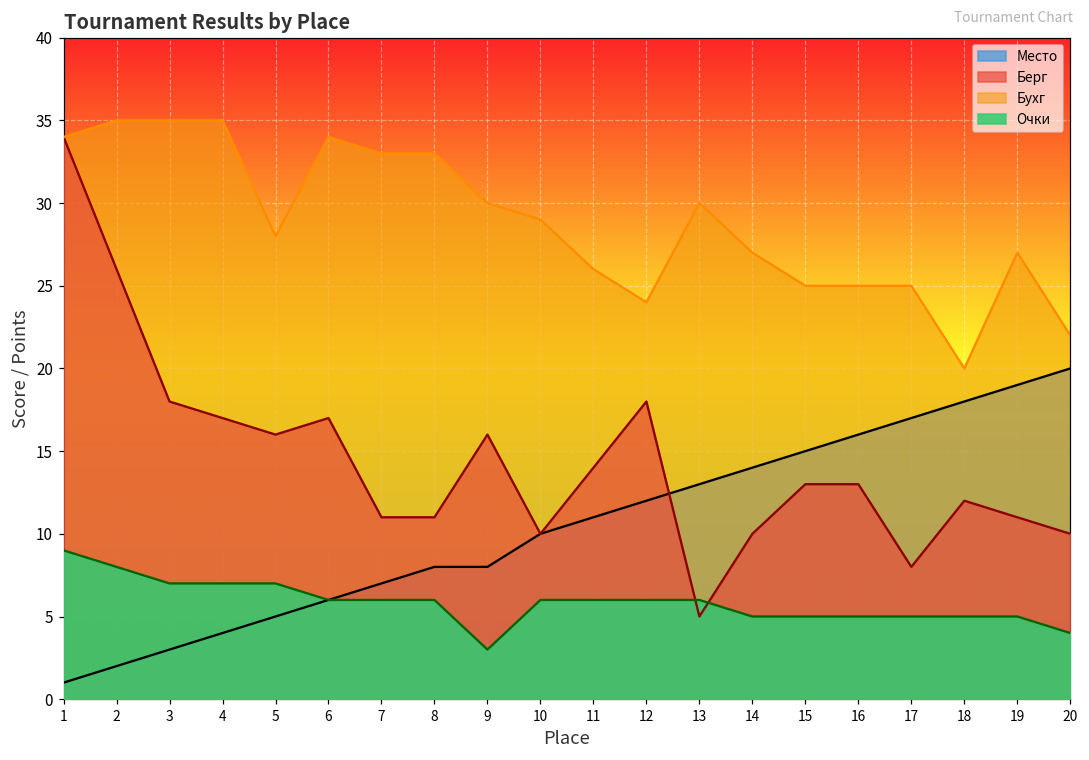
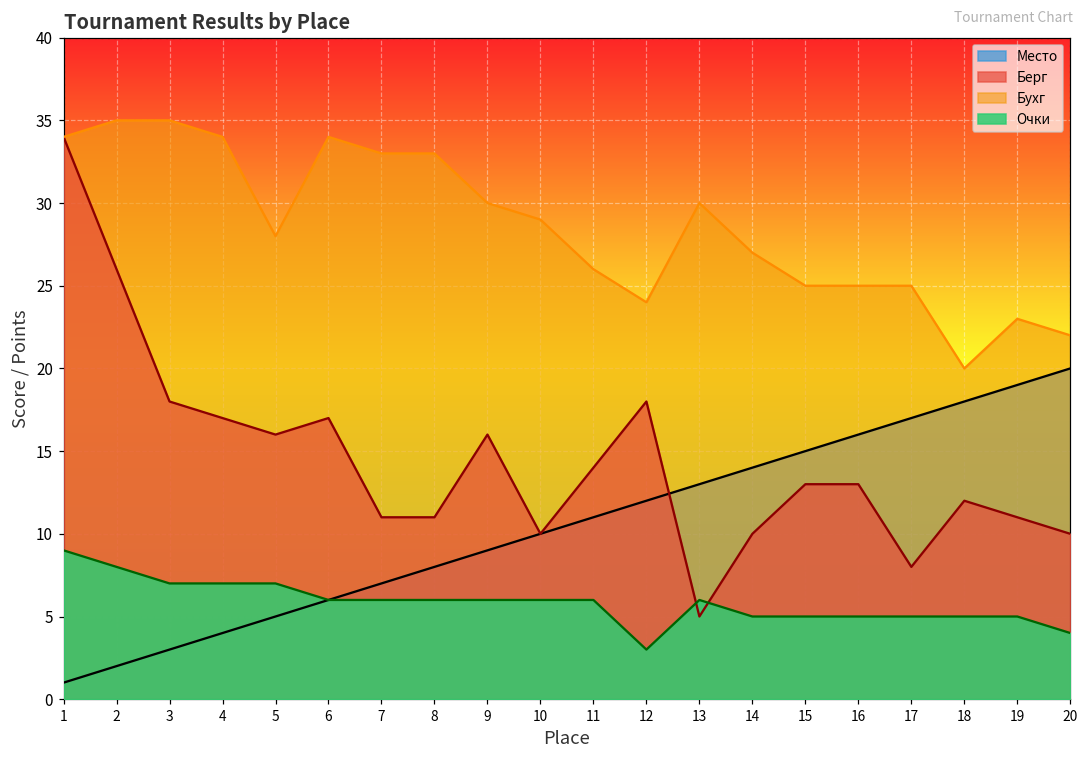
  {
    "Место": {
      "1": 1,
      "2": 2,
      "3": 3,
      "4": 4,
      "5": 5,
      "7": 7,
      "8": 8,
-     "9": 8,
+     "9": 9,
      "11": 11,
      "12": 12,
      "13": 13,
      "14": 14,
      "15": 15,
      "16": 16,
      "17": 17,
      "18": 18,
      "19": 19,
      "20": 20
    },
    "Берг": {
      "2": 26,
      "3": 18,
      "4": 17,
      "5": 16,
      "6": 17,
      "7": 11,
      "8": 11,
      "9": 16,
      "11": 14,
      "12": 18,
      "13": 5,
      "14": 10,
      "15": 13,
      "16": 13,
      "17": 8,
      "18": 12,
      "19": 11,
      "20": 10
    },
    "Бухг": {
      "2": 35,
      "3": 35,
-     "4": 35,
+     "4": 34,
      "5": 28,
      "6": 34,
      "7": 33,
      "8": 33,
      "9": 30,
      "10": 29,
      "11": 26,
      "12": 24,
      "13": 30,
      "14": 27,
      "15": 25,
      "16": 25,
      "17": 25,
      "18": 20,
-     "19": 27,
+     "19": 23,
      "20": 22
    },
    "Очки": {
      "1": 9,
      "2": 8,
      "3": 7,
      "4": 7,
      "5": 7,
      "7": 6,
      "8": 6,
-     "9": 3,
+     "9": 6,
      "10": 6,
      "11": 6,
-     "12": 6,
+     "12": 3,
      "13": 6,
      "14": 5,
      "15": 5,
      "16": 5,
      "17": 5,
      "18": 5,
      "19": 5,
      "20": 4
    }
  }
